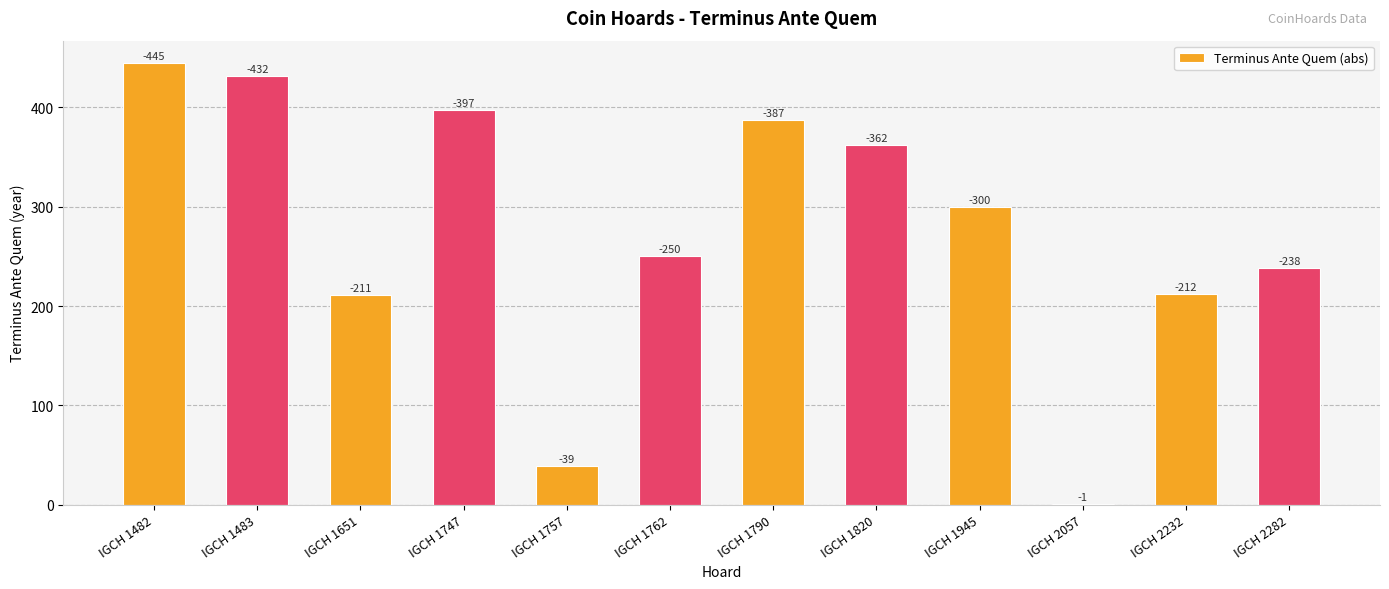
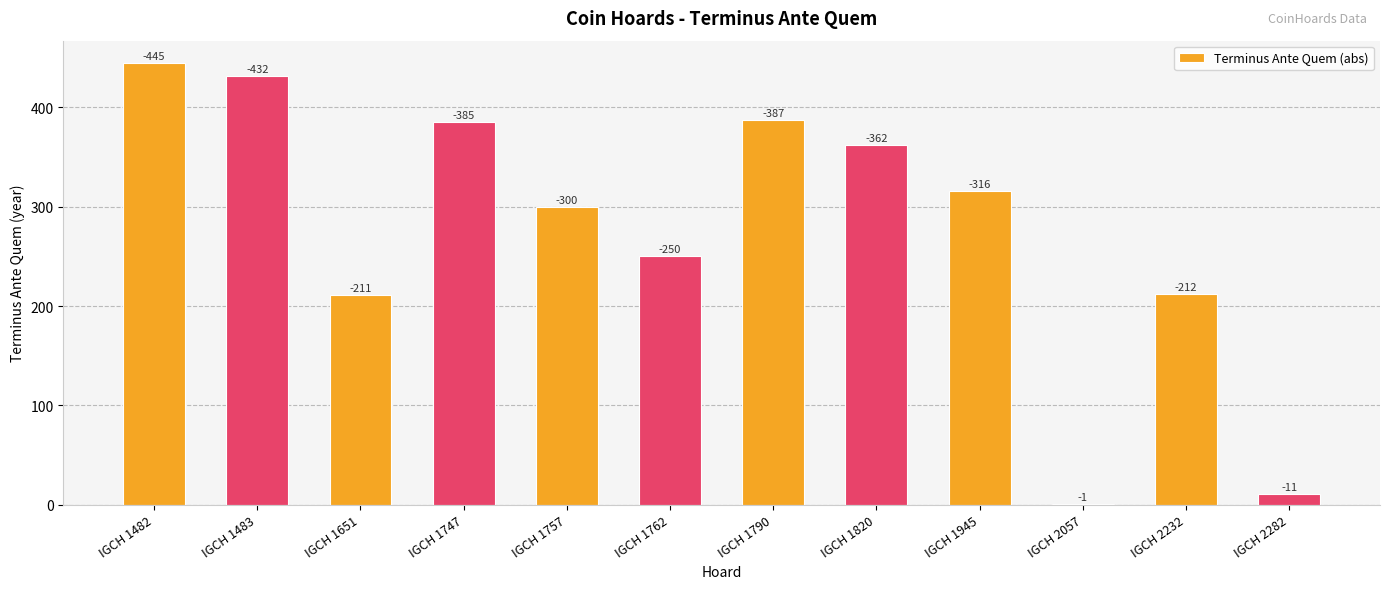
  {
-   "IGCH 1747": -397,
-   "IGCH 1757": -39,
-   "IGCH 1945": -300,
-   "IGCH 2282": -238
+   "IGCH 1747": -385,
+   "IGCH 1757": -300,
+   "IGCH 1945": -316,
+   "IGCH 2282": -11
  }
